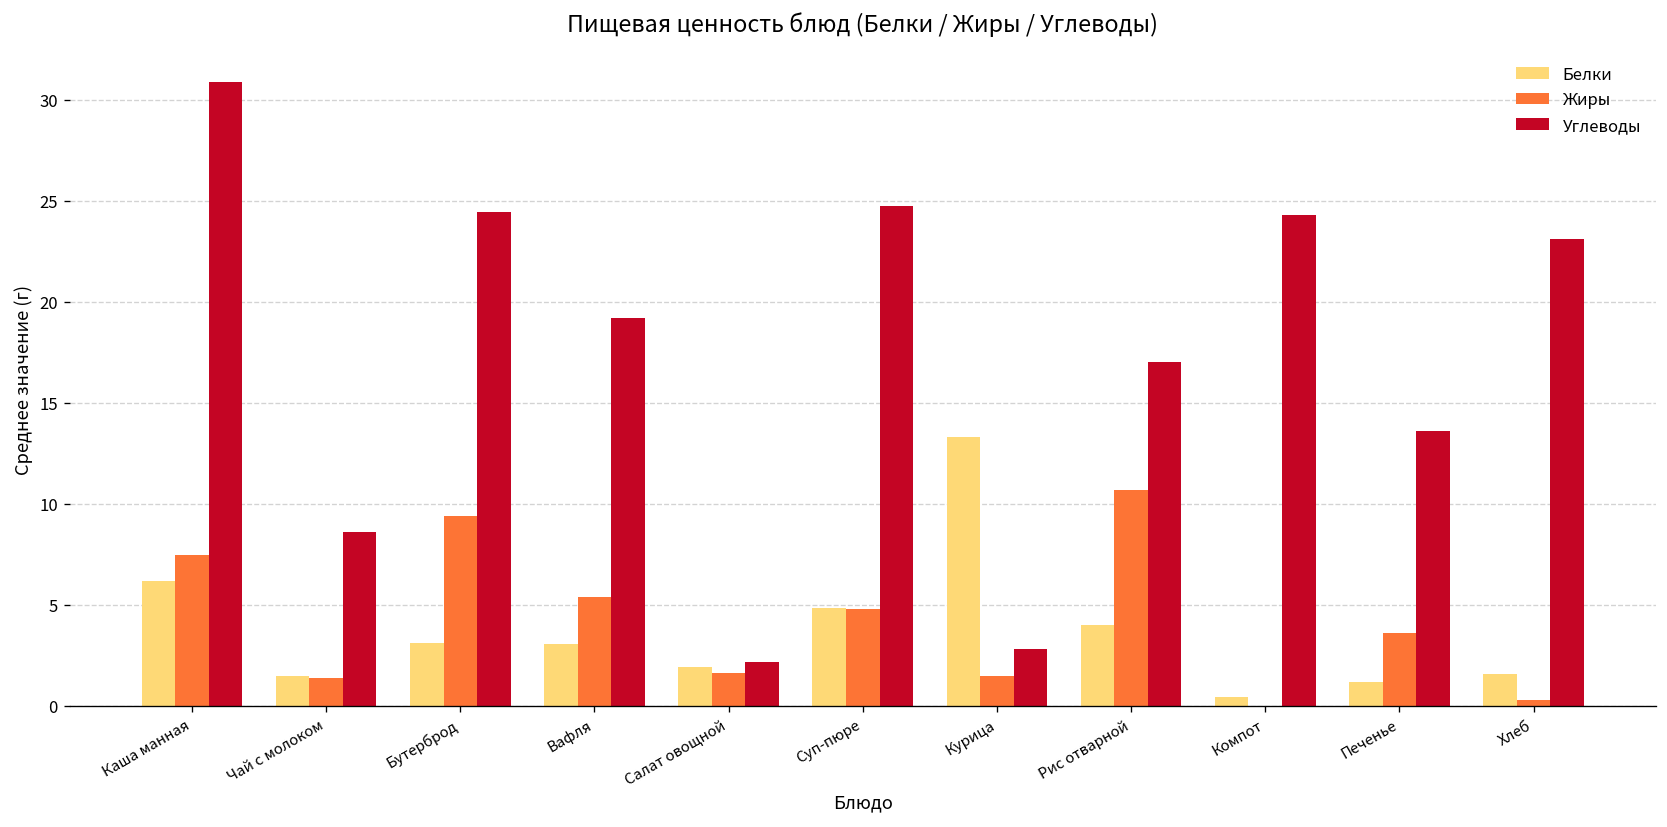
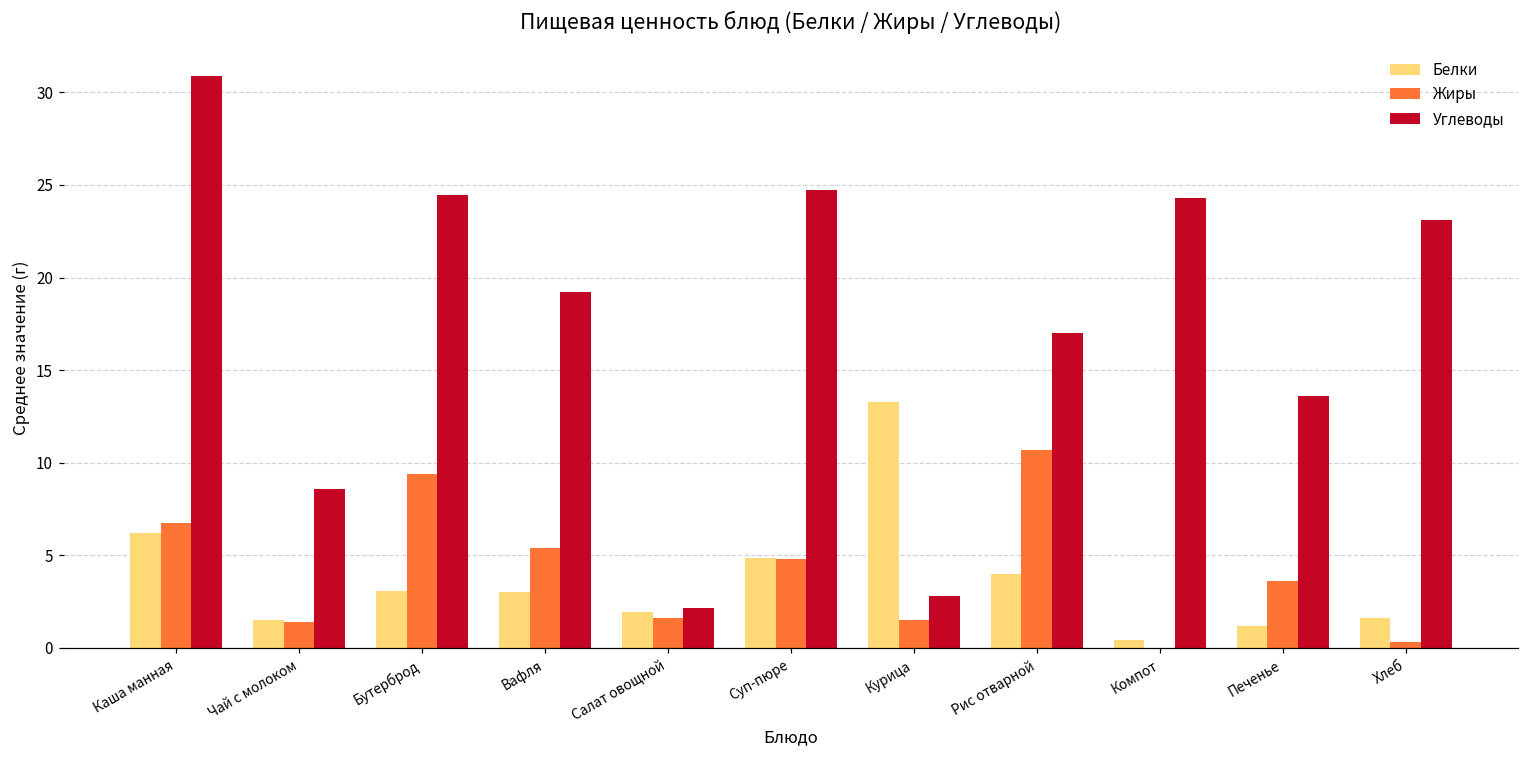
  {
    "Белки": {
      "Каша манная": 6.2,
      "Чай с молоком": 1.5,
      "Бутерброд": 3.1,
      "Вафля": 3.1,
      "Салат овощной": 1.9,
      "Суп-пюре": 4.9,
      "Курица": 13.3,
      "Рис отварной": 4.0,
      "Компот": 0.5,
      "Печенье": 1.2,
      "Хлеб": 1.6
    },
    "Жиры": {
-     "Каша манная": 7.5,
+     "Каша манная": 6.7,
      "Чай с молоком": 1.4,
      "Бутерброд": 9.4,
      "Вафля": 5.4,
      "Салат овощной": 1.6,
      "Суп-пюре": 4.8,
      "Курица": 1.5,
      "Рис отварной": 10.7,
      "Компот": 0.0,
      "Печенье": 3.6,
      "Хлеб": 0.3
    },
    "Углеводы": {
      "Каша манная": 30.9,
      "Чай с молоком": 8.6,
      "Бутерброд": 24.4,
      "Вафля": 19.2,
      "Салат овощной": 2.2,
      "Суп-пюре": 24.8,
      "Курица": 2.8,
      "Рис отварной": 17.0,
      "Компот": 24.3,
      "Печенье": 13.6,
      "Хлеб": 23.1
    }
  }
